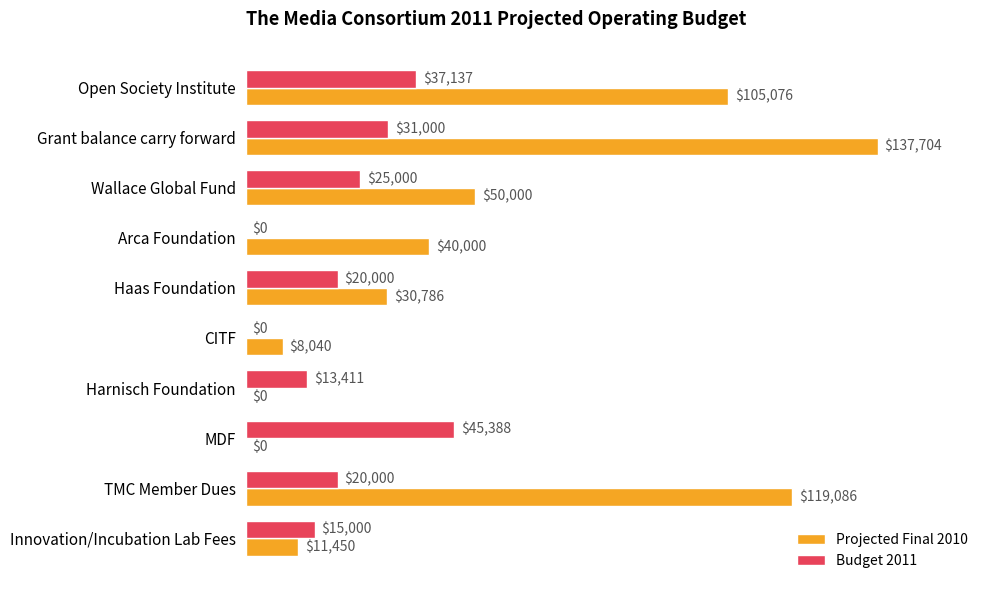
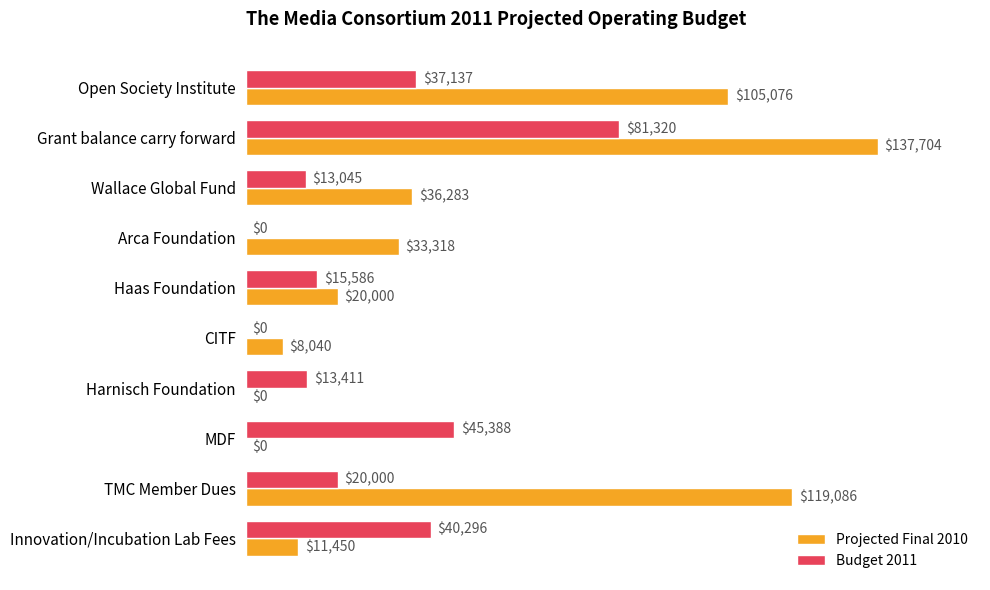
  {
    "Projected Final 2010": {
      "Open Society Institute": "$105,076",
      "Grant balance carry forward": "$137,704",
-     "Wallace Global Fund": "$50,000",
-     "Arca Foundation": "$40,000",
-     "Haas Foundation": "$30,786",
+     "Wallace Global Fund": "$36,283",
+     "Arca Foundation": "$33,318",
+     "Haas Foundation": "$20,000",
      "CITF": "$8,040",
      "Harnisch Foundation": "$0",
      "MDF": "$0",
      "TMC Member Dues": "$119,086",
      "Innovation/Incubation Lab Fees": "$11,450"
    },
    "Budget 2011": {
      "Open Society Institute": "$37,137",
-     "Grant balance carry forward": "$31,000",
-     "Wallace Global Fund": "$25,000",
+     "Grant balance carry forward": "$81,320",
+     "Wallace Global Fund": "$13,045",
      "Arca Foundation": "$0",
-     "Haas Foundation": "$20,000",
+     "Haas Foundation": "$15,586",
      "CITF": "$0",
      "Harnisch Foundation": "$13,411",
      "MDF": "$45,388",
      "TMC Member Dues": "$20,000",
-     "Innovation/Incubation Lab Fees": "$15,000"
+     "Innovation/Incubation Lab Fees": "$40,296"
    }
  }
